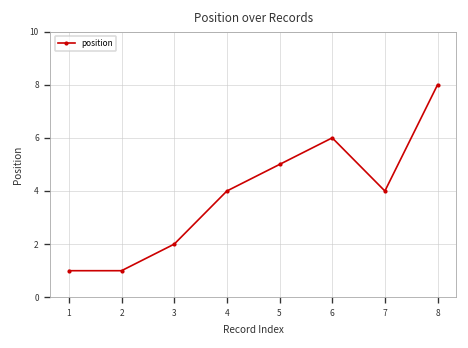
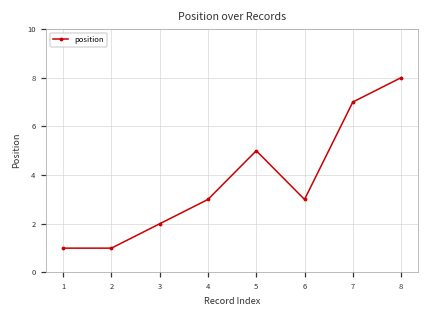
  {
    "1": 1,
    "2": 1,
    "3": 2,
-   "4": 4,
+   "4": 3,
    "5": 5,
-   "6": 6,
-   "7": 4,
+   "6": 3,
+   "7": 7,
    "8": 8
  }
